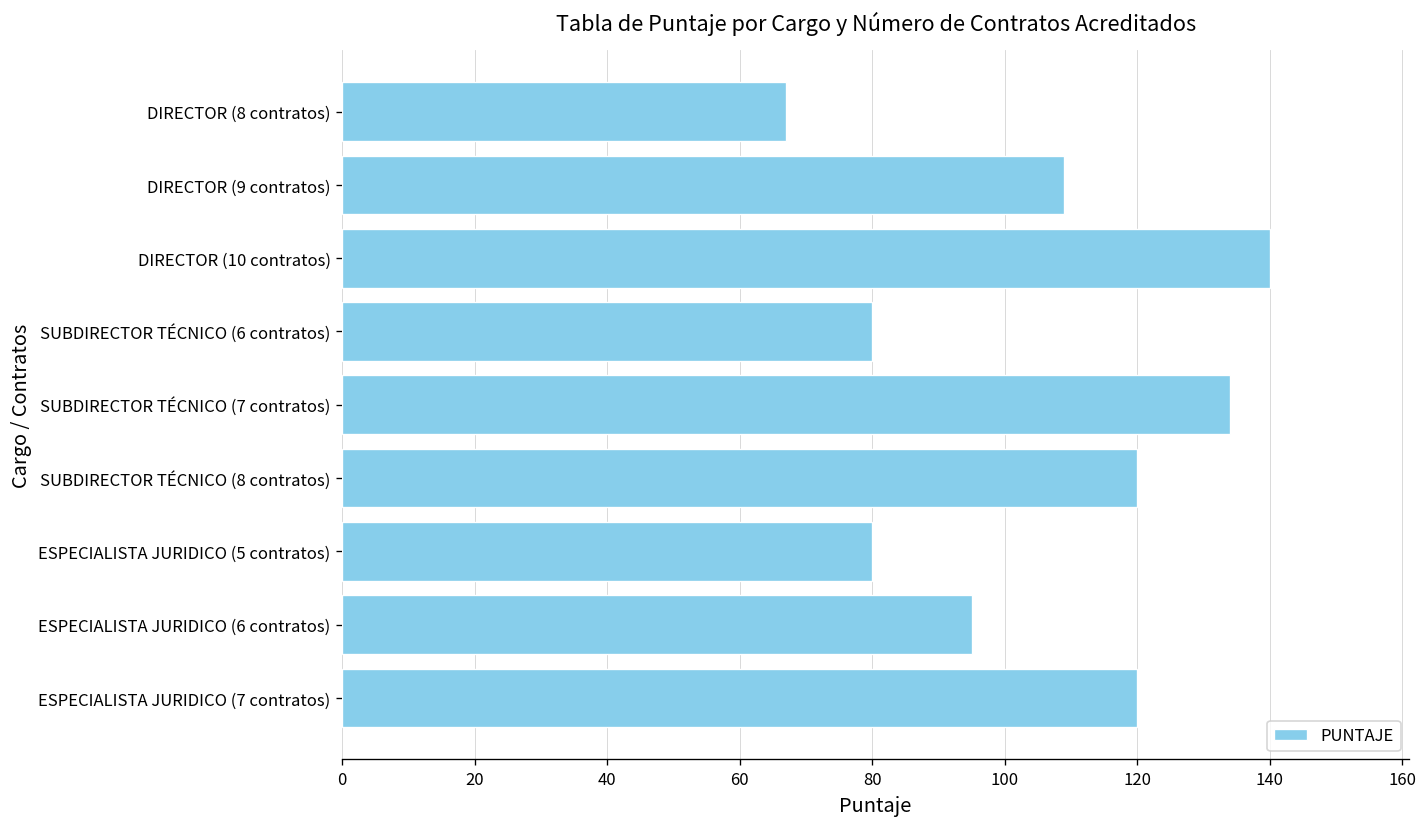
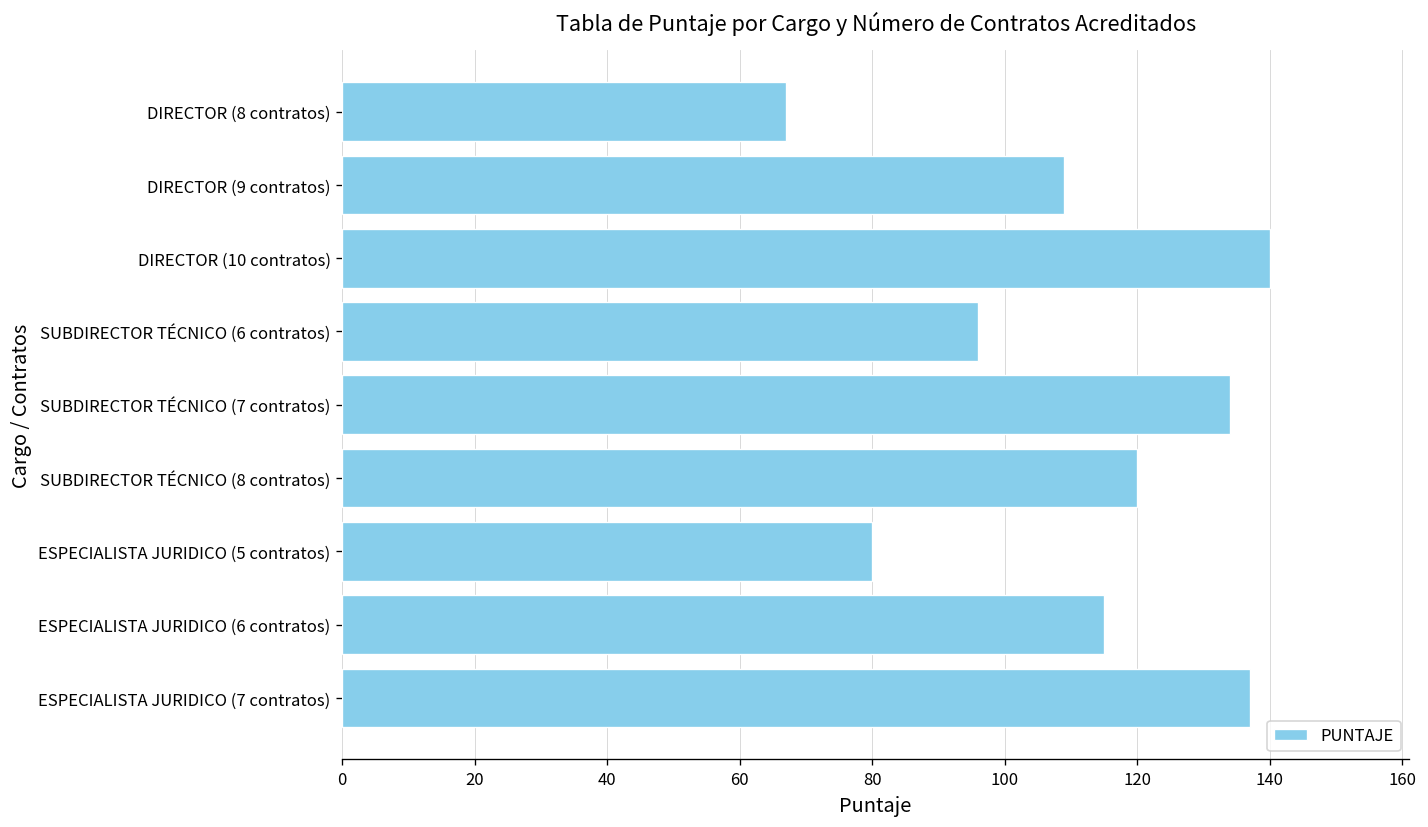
  {
    "DIRECTOR (8 contratos)": 67,
    "DIRECTOR (9 contratos)": 109,
    "DIRECTOR (10 contratos)": 140,
-   "SUBDIRECTOR TÉCNICO (6 contratos)": 80,
+   "SUBDIRECTOR TÉCNICO (6 contratos)": 96,
    "SUBDIRECTOR TÉCNICO (7 contratos)": 134,
    "SUBDIRECTOR TÉCNICO (8 contratos)": 120,
    "ESPECIALISTA JURIDICO (5 contratos)": 80,
-   "ESPECIALISTA JURIDICO (6 contratos)": 95,
-   "ESPECIALISTA JURIDICO (7 contratos)": 120
+   "ESPECIALISTA JURIDICO (6 contratos)": 115,
+   "ESPECIALISTA JURIDICO (7 contratos)": 137
  }
